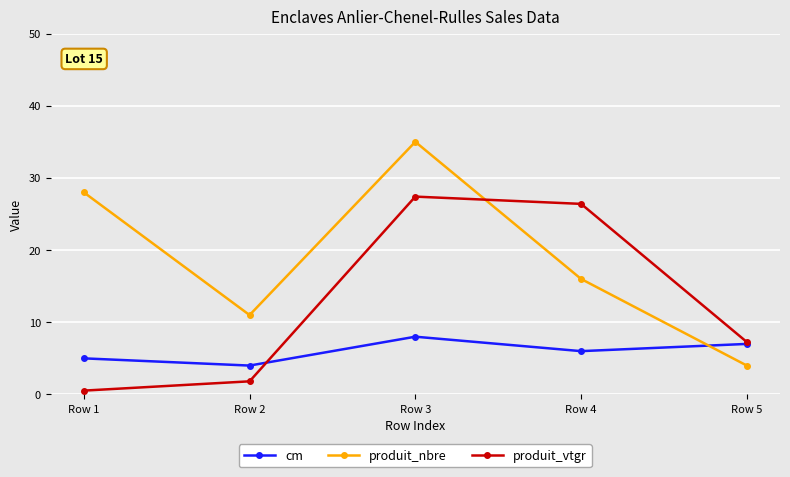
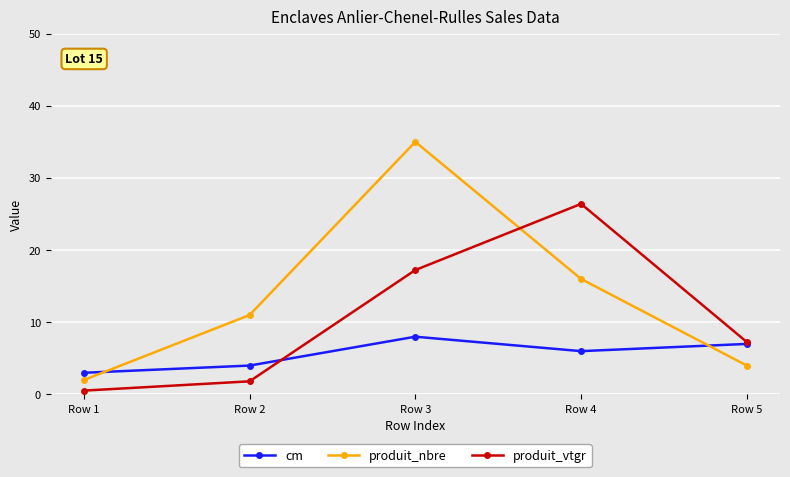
  {
    "cm": {
-     "Row 1": 5,
+     "Row 1": 3,
      "Row 2": 4,
      "Row 3": 8,
      "Row 4": 6
    },
    "produit_nbre": {
-     "Row 1": 28,
+     "Row 1": 2,
      "Row 2": 11,
      "Row 3": 35,
      "Row 4": 16,
      "Row 5": 4
    },
    "produit_vtgr": {
      "Row 1": 1,
      "Row 2": 2,
-     "Row 3": 27,
+     "Row 3": 17,
      "Row 4": 26
    }
  }
